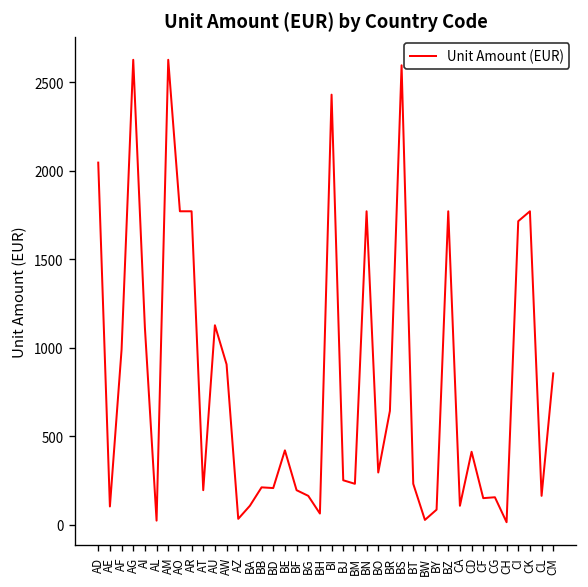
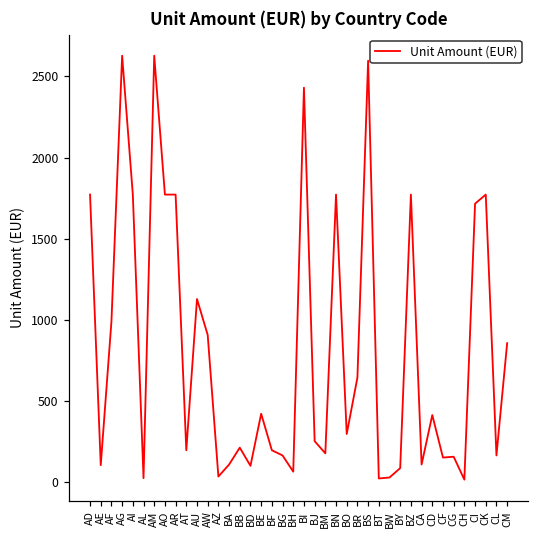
  {
-   "AD": 2050,
+   "AD": 1770,
    "AE": 100,
    "AF": 990,
    "AG": 2630,
-   "AI": 1110,
+   "AI": 1770,
    "AL": 20,
    "AM": 2630,
    "AO": 1770,
    "AR": 1770,
    "AT": 200,
    "AU": 1130,
    "AW": 910,
    "AZ": 30,
    "BA": 110,
    "BB": 210,
-   "BD": 210,
+   "BD": 100,
    "BE": 420,
    "BF": 200,
    "BG": 160,
    "BH": 60,
    "BI": 2430,
    "BJ": 250,
-   "BM": 230,
+   "BM": 180,
    "BN": 1770,
    "BO": 300,
    "BR": 640,
    "BS": 2600,
-   "BT": 230,
+   "BT": 20,
    "BW": 30,
    "BY": 90,
    "BZ": 1770,
    "CA": 110,
    "CD": 410,
    "CF": 150,
    "CG": 160,
    "CH": 20,
    "CI": 1720,
    "CK": 1770,
    "CL": 160,
    "CM": 860
  }
